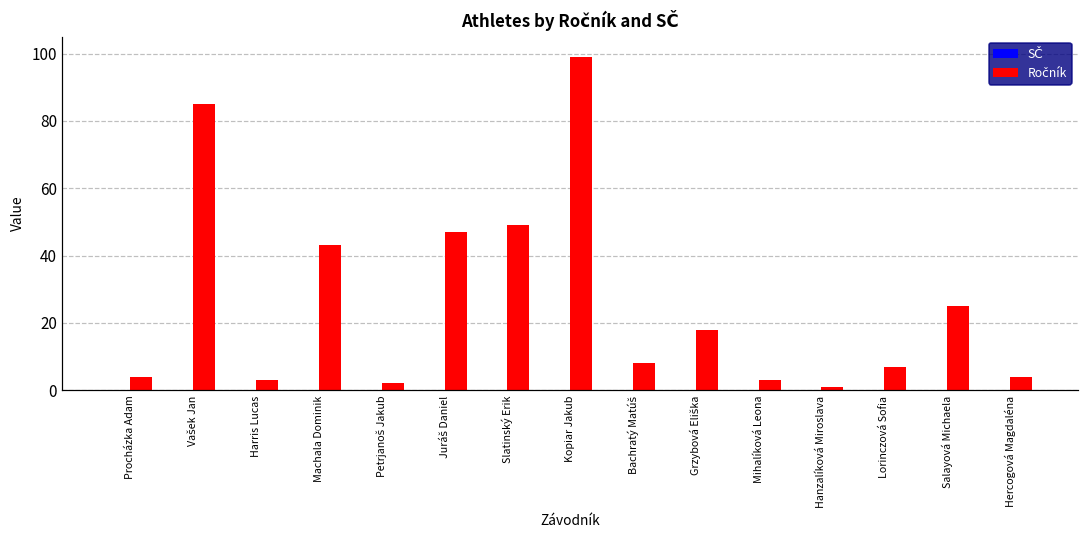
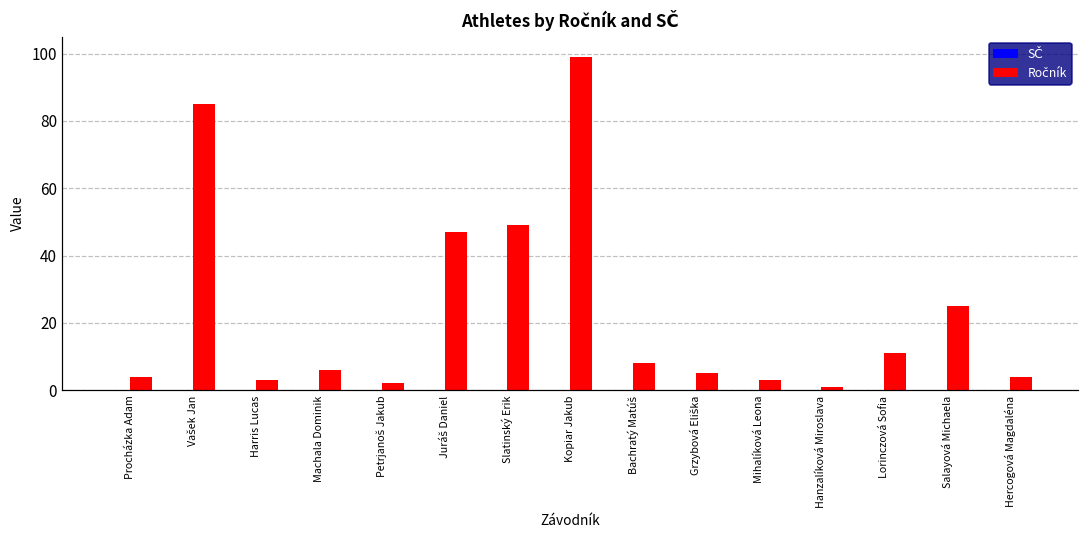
  {
    "SČ": {
      "Procházka Adam": 0,
      "Vašek Jan": 0,
      "Harris Lucas": 0,
      "Machala Dominik": 0,
      "Petrjanoš Jakub": 0,
      "Juráš Daniel": 0,
      "Slatinský Erik": 0,
      "Kopiar Jakub": 0,
      "Bachratý Matúš": 0,
      "Grzybová Eliška": 0,
      "Mihalíková Leona": 0,
      "Hanzalíková Miroslava": 0,
      "Lorinczová Sofia": 0,
      "Salayová Michaela": 0,
      "Hercogová Magdaléna": 0
    },
    "Ročník": {
      "Procházka Adam": 4,
      "Vašek Jan": 85,
      "Harris Lucas": 3,
-     "Machala Dominik": 43,
+     "Machala Dominik": 6,
      "Petrjanoš Jakub": 2,
      "Juráš Daniel": 47,
      "Slatinský Erik": 49,
      "Kopiar Jakub": 99,
      "Bachratý Matúš": 8,
-     "Grzybová Eliška": 18,
+     "Grzybová Eliška": 5,
      "Mihalíková Leona": 3,
      "Hanzalíková Miroslava": 1,
-     "Lorinczová Sofia": 7,
+     "Lorinczová Sofia": 11,
      "Salayová Michaela": 25,
      "Hercogová Magdaléna": 4
    }
  }
